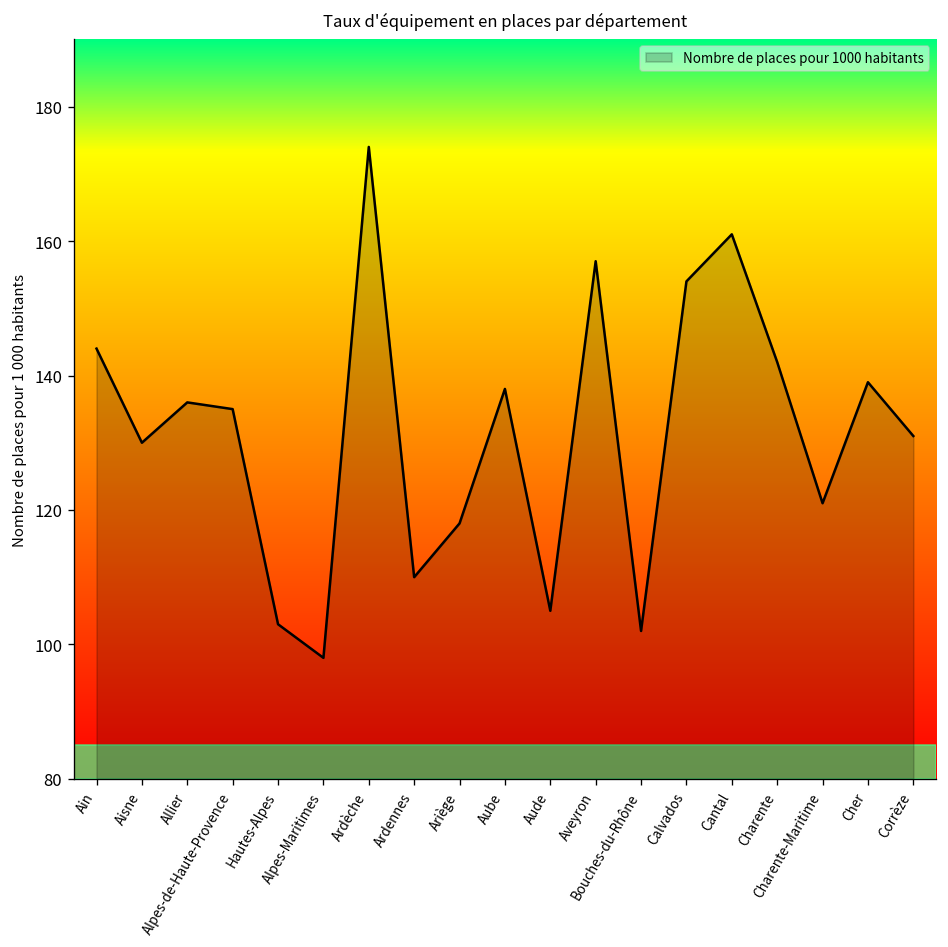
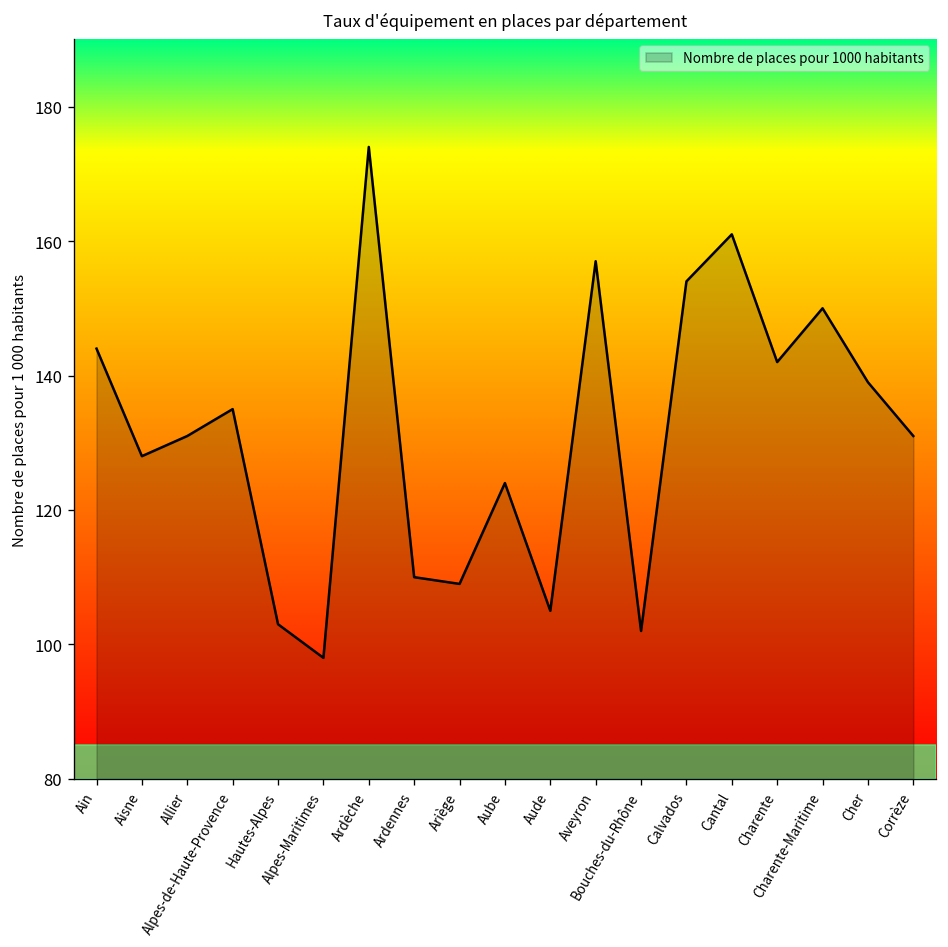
  {
    "Ain": 144,
-   "Aisne": 130,
-   "Allier": 136,
+   "Aisne": 128,
+   "Allier": 131,
    "Alpes-de-Haute-Provence": 135,
    "Hautes-Alpes": 103,
    "Alpes-Maritimes": 98,
    "Ardèche": 174,
    "Ardennes": 110,
-   "Ariège": 118,
-   "Aube": 138,
+   "Ariège": 109,
+   "Aube": 124,
    "Aude": 105,
    "Aveyron": 157,
    "Bouches-du-Rhône": 102,
    "Calvados": 154,
    "Cantal": 161,
    "Charente": 142,
-   "Charente-Maritime": 121,
+   "Charente-Maritime": 150,
    "Cher": 139,
    "Corrèze": 131
  }
